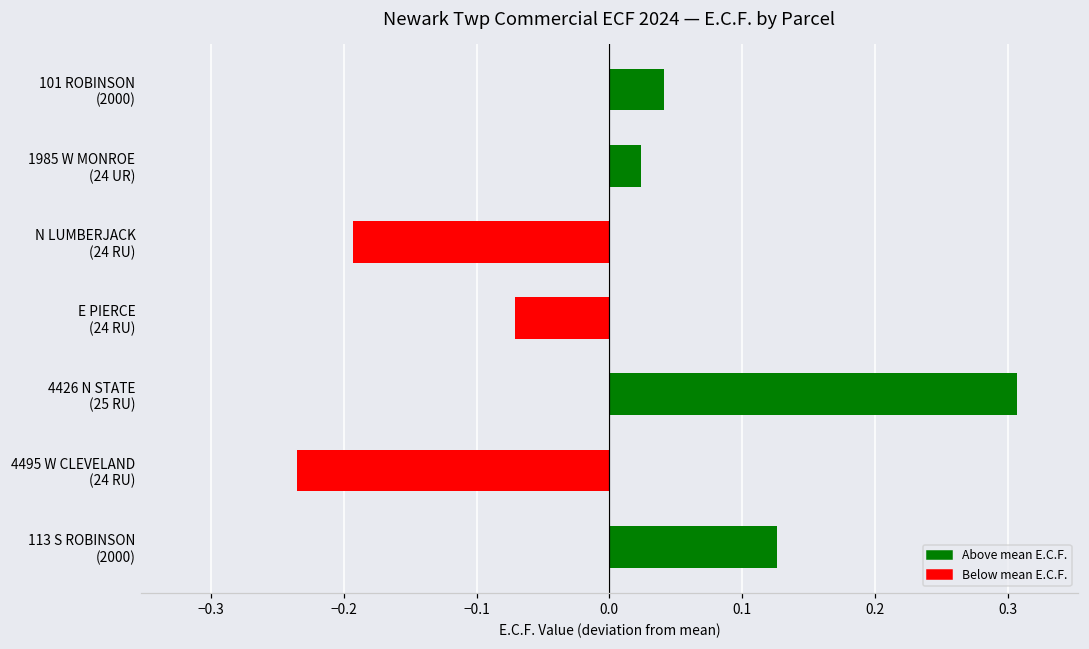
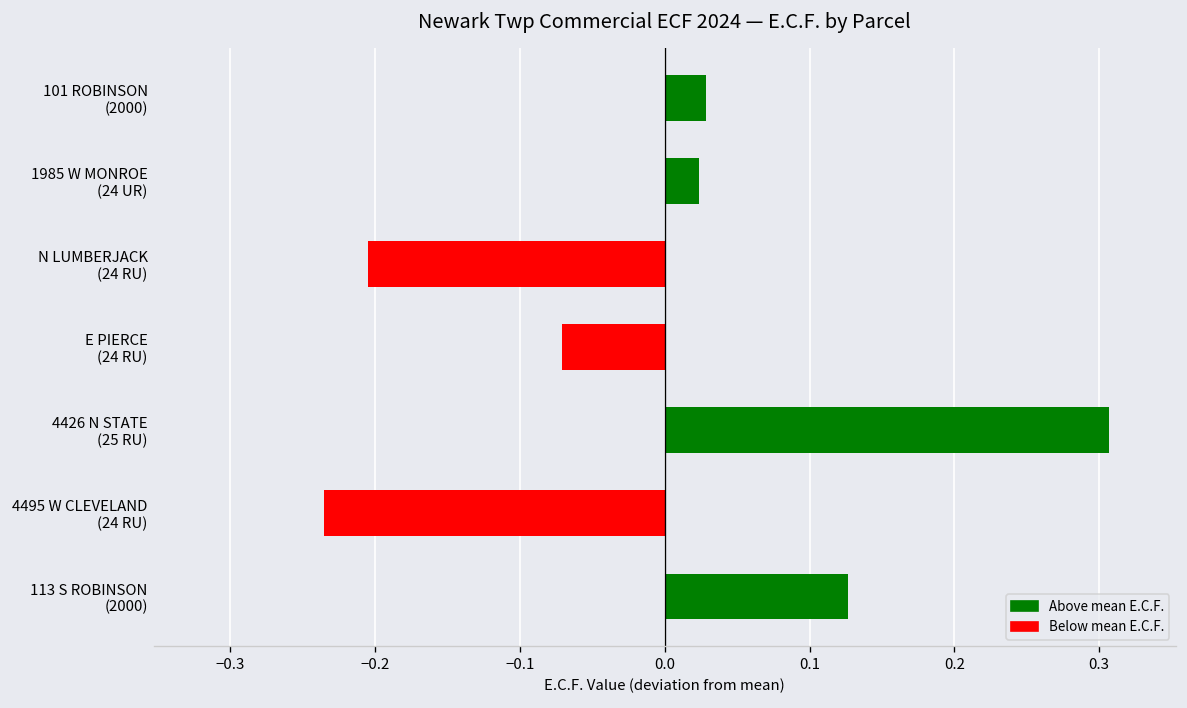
  {
-   "101 ROBINSON (2000)": 0.041,
+   "101 ROBINSON (2000)": 0.029,
    "1985 W MONROE (24 UR)": 0.024,
-   "N LUMBERJACK (24 RU)": -0.193,
+   "N LUMBERJACK (24 RU)": -0.205,
    "E PIERCE (24 RU)": -0.071,
    "4426 N STATE (25 RU)": 0.307,
    "4495 W CLEVELAND (24 RU)": -0.236,
    "113 S ROBINSON (2000)": 0.127
  }
